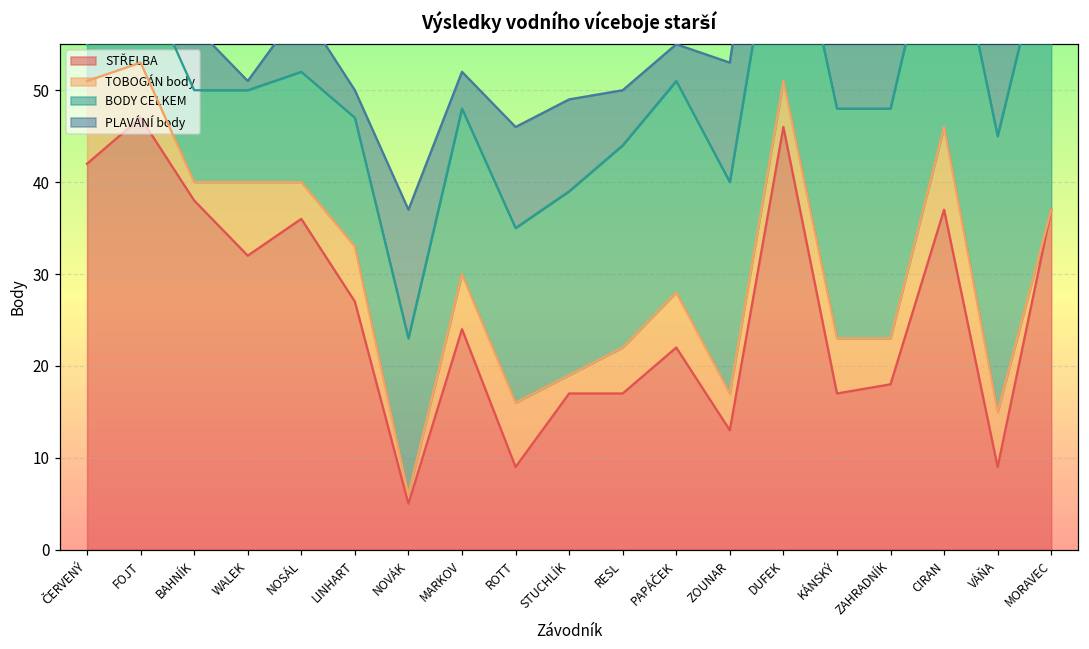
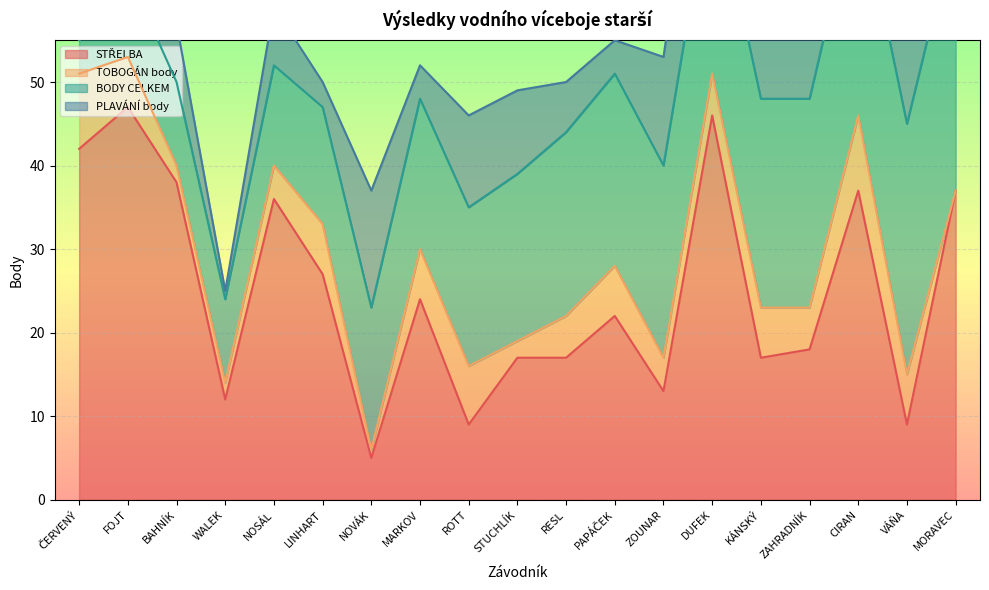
  {
    "STŘELBA": {
      "ČERVENÝ": 42,
      "BAHNÍK": 38,
-     "WALEK": 32,
+     "WALEK": 12,
      "NOSÁL": 36,
      "LINHART": 27,
      "NOVÁK": 5,
      "MARKOV": 24,
      "ROTT": 9,
      "STUCHLÍK": 17,
      "RESL": 17,
      "PAPÁČEK": 22,
      "ZOUNAR": 13,
      "DUFEK": 46,
      "KÁNSKÝ": 17,
      "ZAHRADNÍK": 18,
      "CIRAN": 37,
      "VÁŇA": 9
    },
    "TOBOGÁN body": {
      "BAHNÍK": 2,
-     "WALEK": 8,
+     "WALEK": 2,
      "NOSÁL": 4,
      "LINHART": 6,
      "NOVÁK": 1,
      "MARKOV": 6,
      "ROTT": 7,
      "STUCHLÍK": 2,
      "RESL": 5,
      "PAPÁČEK": 6,
      "ZOUNAR": 4,
      "DUFEK": 5,
      "KÁNSKÝ": 6,
      "ZAHRADNÍK": 5,
      "CIRAN": 9,
      "VÁŇA": 6
    }
  }
